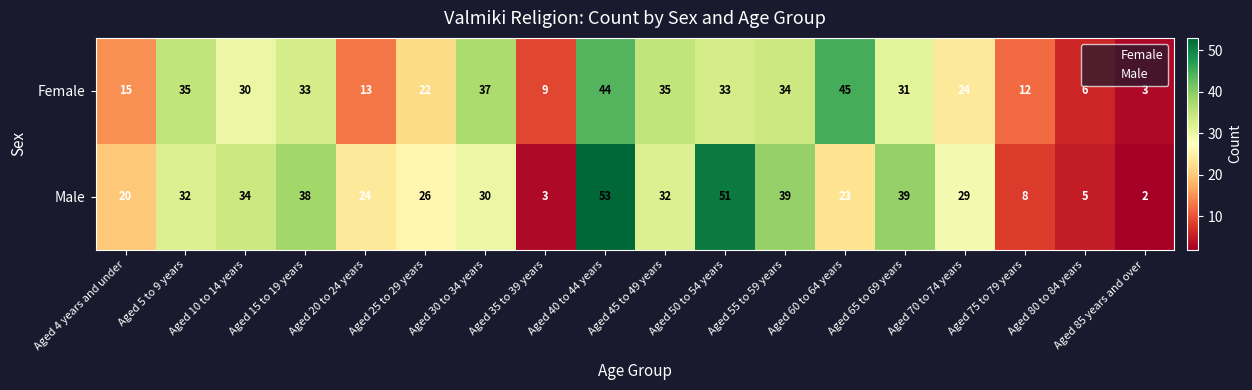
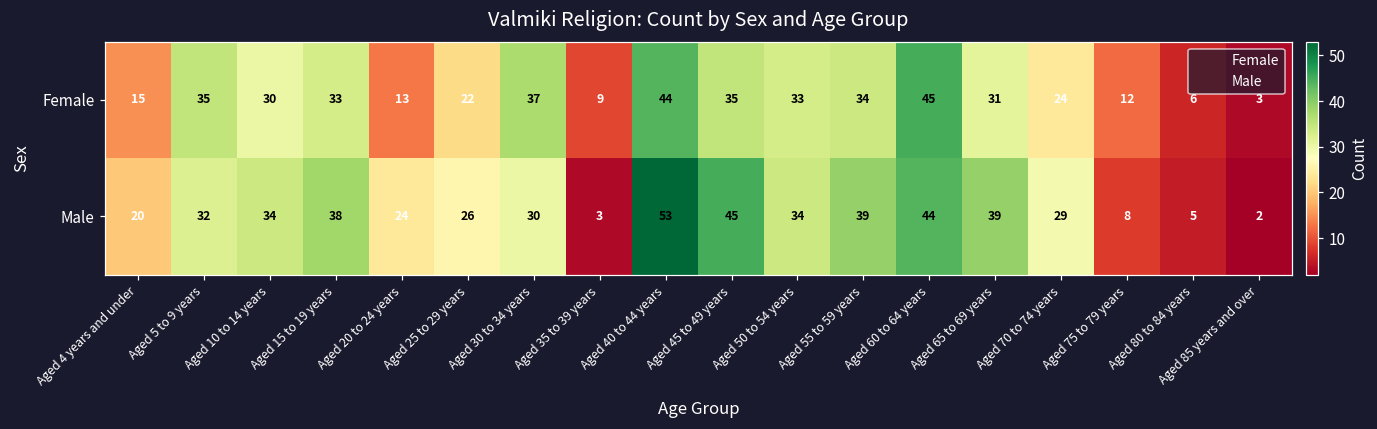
  {
    "Female": {
      "Aged 4 years and under": 15,
      "Aged 5 to 9 years": 35,
      "Aged 10 to 14 years": 30,
      "Aged 15 to 19 years": 33,
      "Aged 20 to 24 years": 13,
      "Aged 25 to 29 years": 22,
      "Aged 30 to 34 years": 37,
      "Aged 35 to 39 years": 9,
      "Aged 40 to 44 years": 44,
      "Aged 45 to 49 years": 35,
      "Aged 50 to 54 years": 33,
      "Aged 55 to 59 years": 34,
      "Aged 60 to 64 years": 45,
      "Aged 65 to 69 years": 31,
      "Aged 70 to 74 years": 24,
      "Aged 75 to 79 years": 12
    },
    "Male": {
      "Aged 4 years and under": 20,
      "Aged 5 to 9 years": 32,
      "Aged 10 to 14 years": 34,
      "Aged 15 to 19 years": 38,
      "Aged 20 to 24 years": 24,
      "Aged 25 to 29 years": 26,
      "Aged 30 to 34 years": 30,
      "Aged 35 to 39 years": 3,
      "Aged 40 to 44 years": 53,
-     "Aged 45 to 49 years": 32,
-     "Aged 50 to 54 years": 51,
+     "Aged 45 to 49 years": 45,
+     "Aged 50 to 54 years": 34,
      "Aged 55 to 59 years": 39,
-     "Aged 60 to 64 years": 23,
+     "Aged 60 to 64 years": 44,
      "Aged 65 to 69 years": 39,
      "Aged 70 to 74 years": 29,
      "Aged 75 to 79 years": 8,
      "Aged 80 to 84 years": 5,
      "Aged 85 years and over": 2
    }
  }
